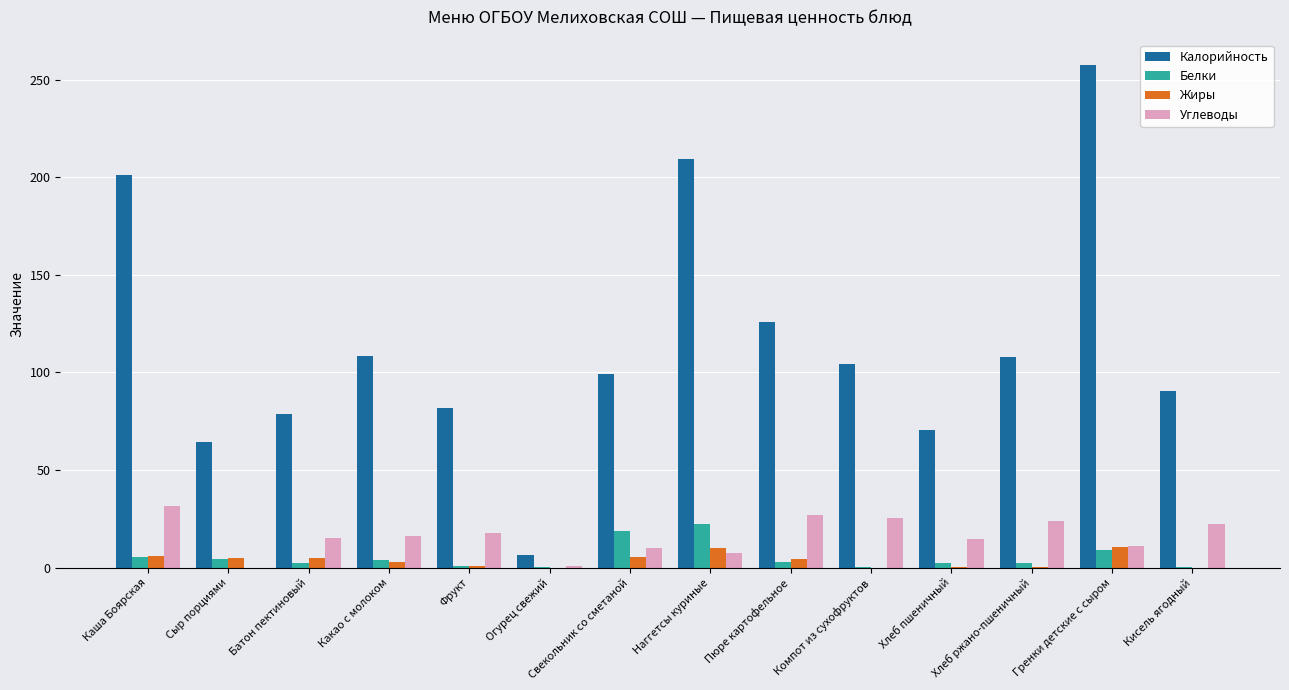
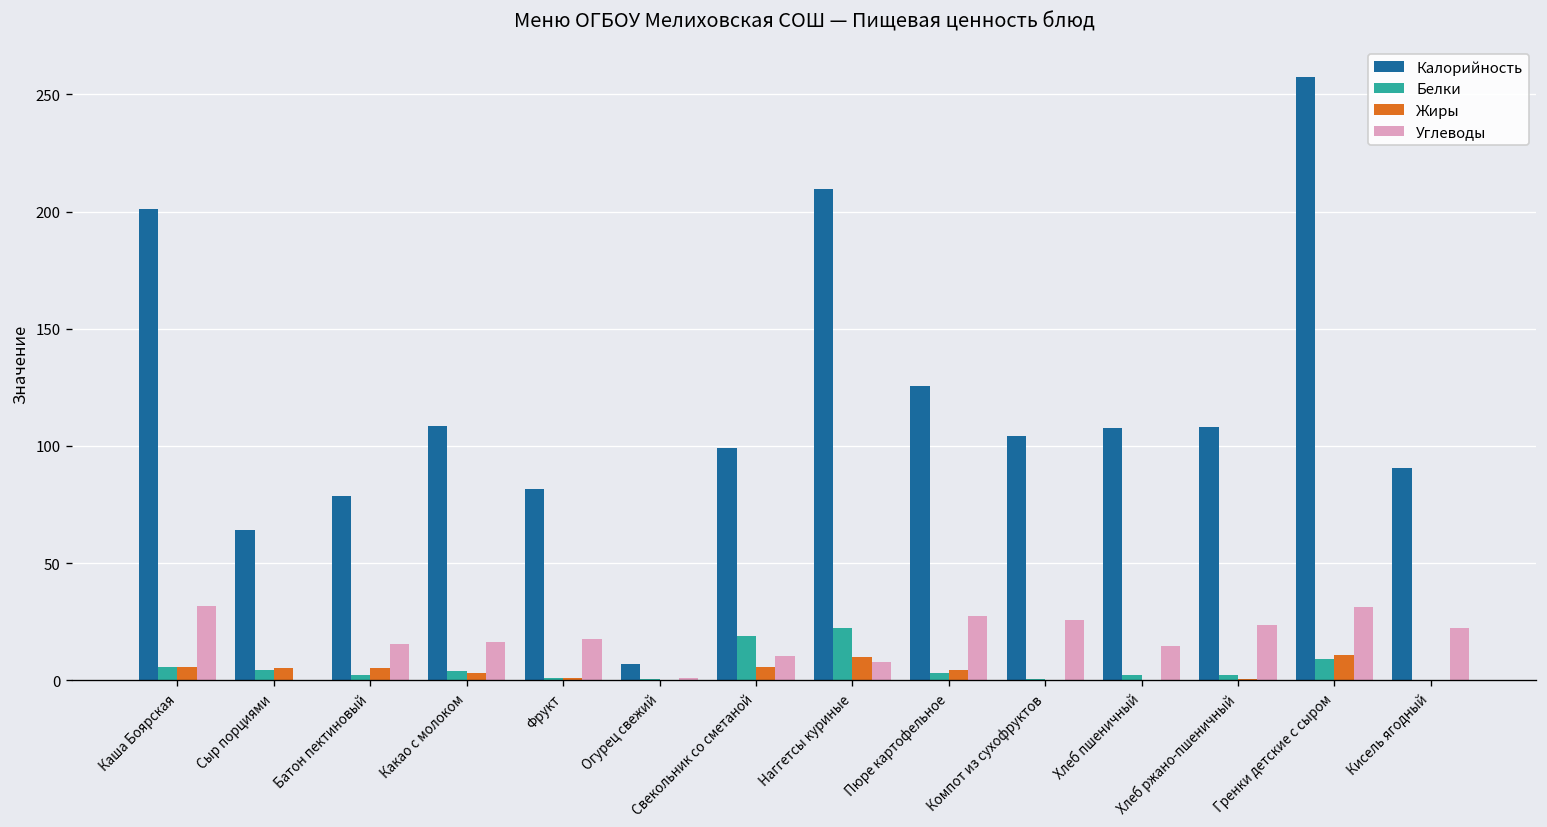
  {
    "Калорийность": {
      "Каша Боярская": 201,
      "Сыр порциями": 64,
      "Батон пектиновый": 79,
      "Какао с молоком": 109,
      "Фрукт": 82,
      "Огурец свежий": 7,
      "Свекольник со сметаной": 99,
      "Наггетсы куриные": 210,
      "Пюре картофельное": 126,
      "Компот из сухофруктов": 104,
-     "Хлеб пшеничный": 70,
+     "Хлеб пшеничный": 108,
      "Хлеб ржано-пшеничный": 108,
      "Гренки детские с сыром": 258,
      "Кисель ягодный": 91
    },
    "Белки": {
      "Каша Боярская": 6,
      "Сыр порциями": 4,
      "Батон пектиновый": 2,
      "Какао с молоком": 4,
      "Свекольник со сметаной": 19,
      "Наггетсы куриные": 22,
      "Пюре картофельное": 3,
      "Хлеб пшеничный": 2,
      "Хлеб ржано-пшеничный": 2,
      "Гренки детские с сыром": 9
    },
    "Жиры": {
      "Каша Боярская": 6,
      "Сыр порциями": 5,
      "Батон пектиновый": 5,
      "Какао с молоком": 3,
      "Свекольник со сметаной": 6,
      "Наггетсы куриные": 10,
      "Пюре картофельное": 4,
      "Компот из сухофруктов": 0,
      "Гренки детские с сыром": 11
    },
    "Углеводы": {
      "Каша Боярская": 32,
      "Сыр порциями": 0,
      "Батон пектиновый": 15,
      "Какао с молоком": 16,
      "Фрукт": 18,
      "Свекольник со сметаной": 10,
      "Наггетсы куриные": 8,
      "Пюре картофельное": 27,
      "Компот из сухофруктов": 26,
      "Хлеб пшеничный": 15,
      "Хлеб ржано-пшеничный": 24,
-     "Гренки детские с сыром": 11,
+     "Гренки детские с сыром": 31,
      "Кисель ягодный": 22
    }
  }
